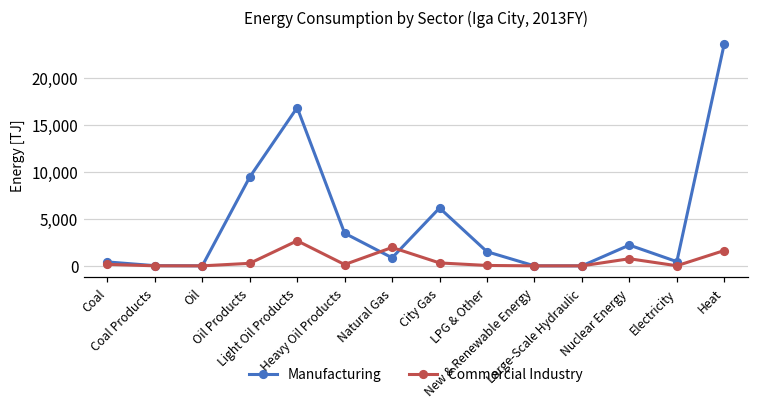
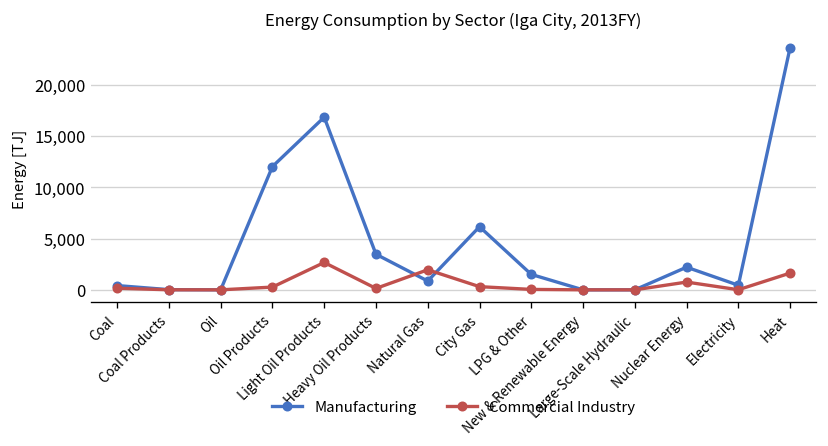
  {
    "Manufacturing": {
-     "Oil Products": "9,000",
+     "Oil Products": "12,000",
      "Light Oil Products": "17,000",
      "Heavy Oil Products": "3,000",
      "Natural Gas": "1,000",
      "City Gas": "6,000",
      "LPG & Other": "2,000",
      "Nuclear Energy": "2,000",
      "Electricity": "0",
      "Heat": "24,000"
    },
    "Commercial Industry": {
      "Oil Products": "0",
      "Light Oil Products": "3,000",
      "Heavy Oil Products": "0",
      "Natural Gas": "2,000",
      "City Gas": "0",
      "LPG & Other": "0",
      "Nuclear Energy": "1,000",
      "Electricity": "0",
      "Heat": "2,000"
    }
  }
